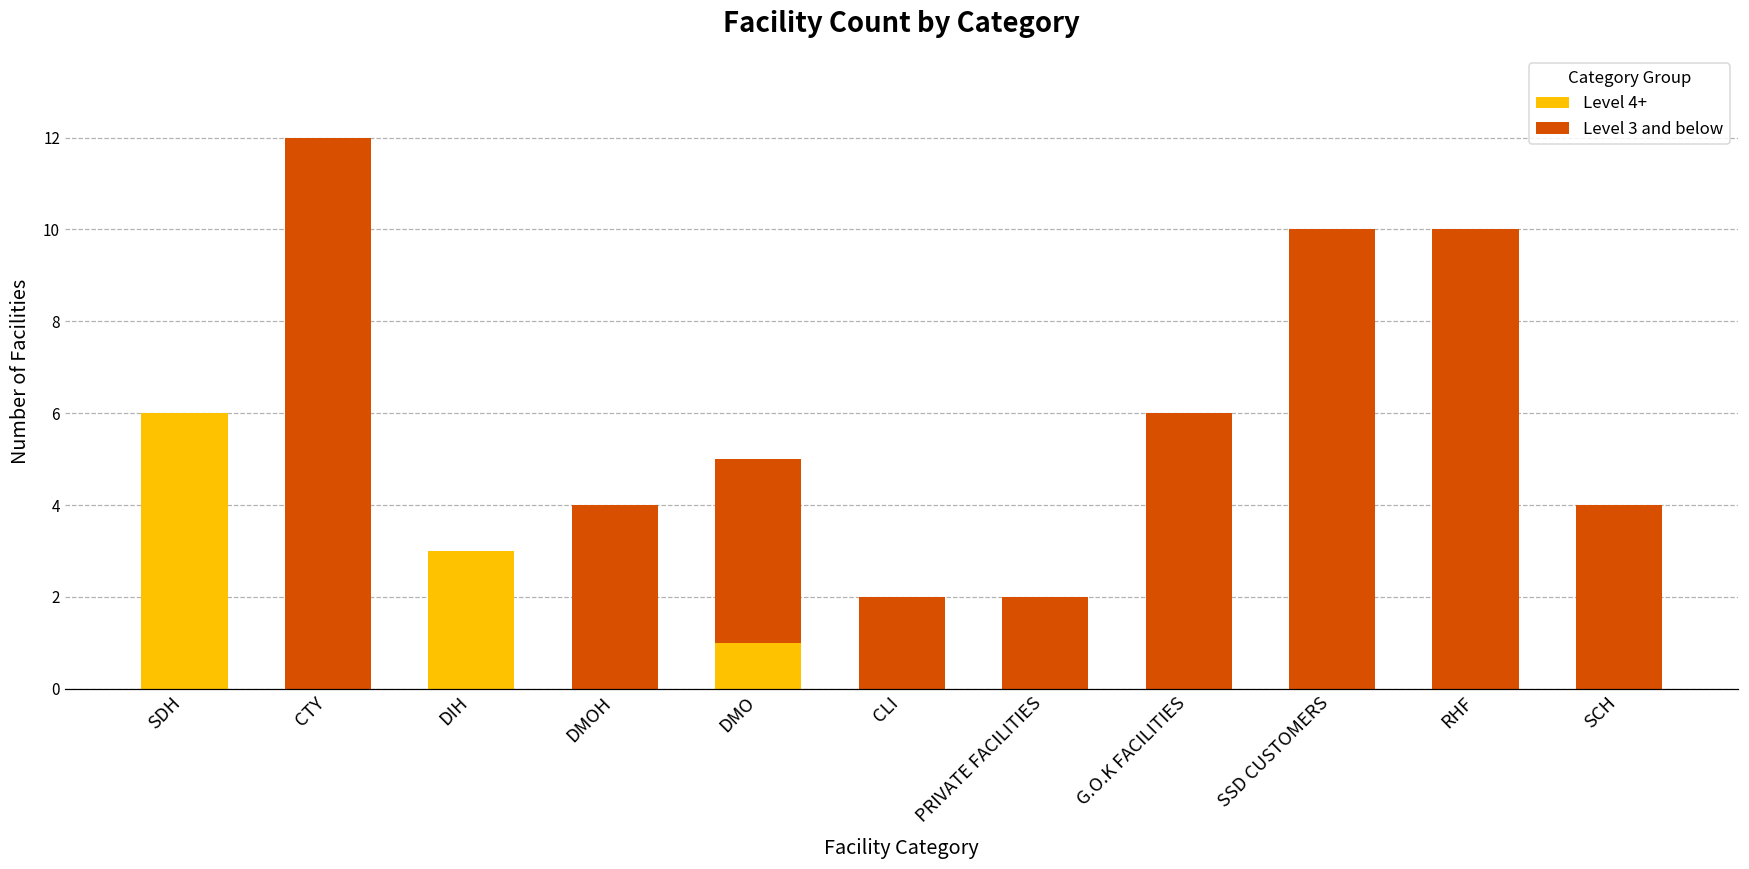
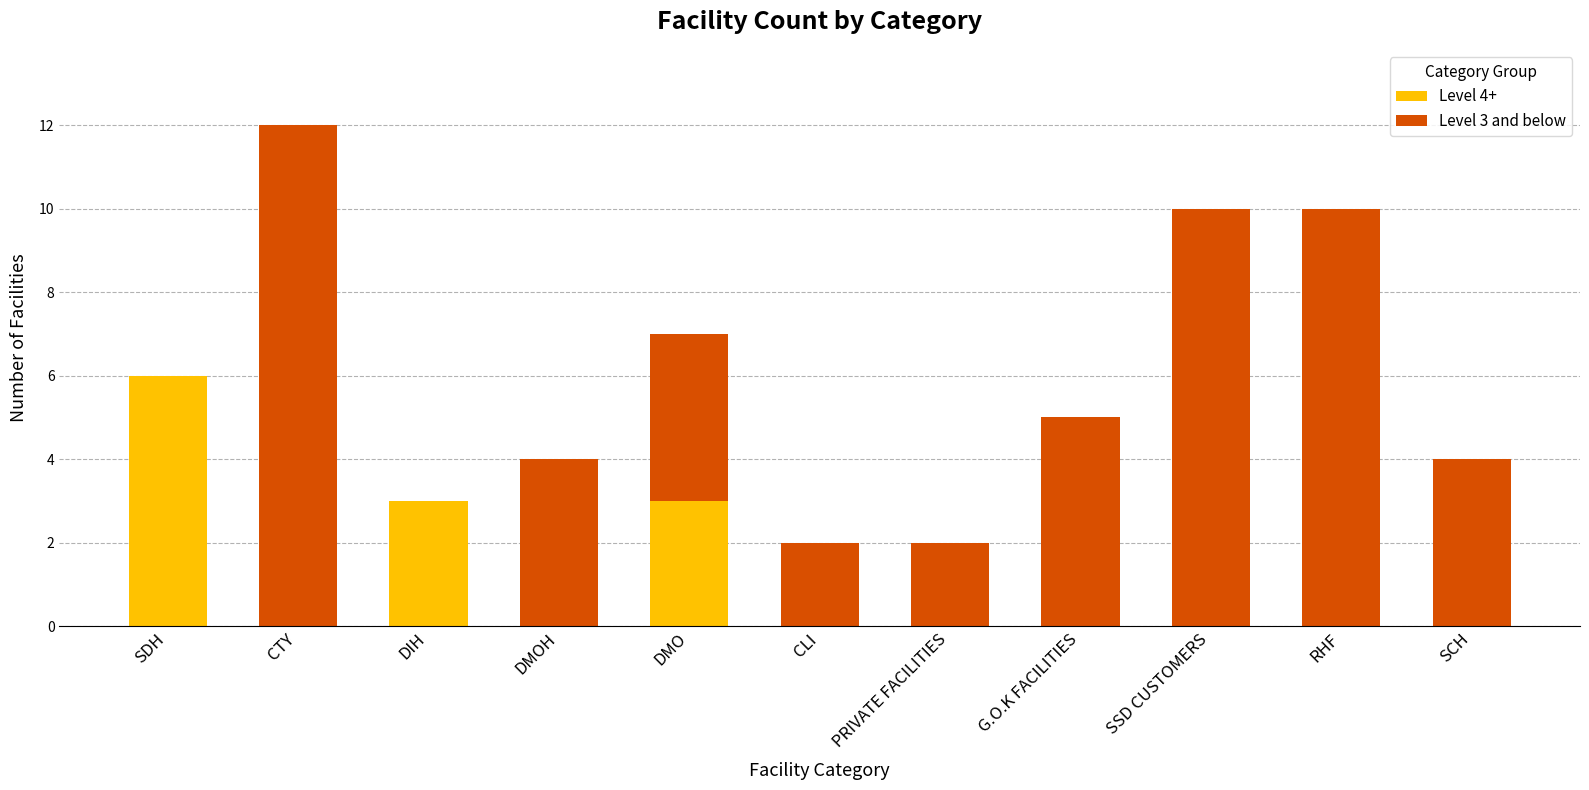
  {
    "Level 4+": {
      "SDH": 6,
      "CTY": 0,
      "DIH": 3,
      "DMOH": 0,
-     "DMO": 1,
+     "DMO": 3,
      "CLI": 0,
      "PRIVATE FACILITIES": 0,
      "G.O.K FACILITIES": 0,
      "SSD CUSTOMERS": 0,
      "RHF": 0,
      "SCH": 0
    },
    "Level 3 and below": {
      "SDH": 0,
      "CTY": 12,
      "DIH": 0,
      "DMOH": 4,
      "DMO": 4,
      "CLI": 2,
      "PRIVATE FACILITIES": 2,
-     "G.O.K FACILITIES": 6,
+     "G.O.K FACILITIES": 5,
      "SSD CUSTOMERS": 10,
      "RHF": 10,
      "SCH": 4
    }
  }
